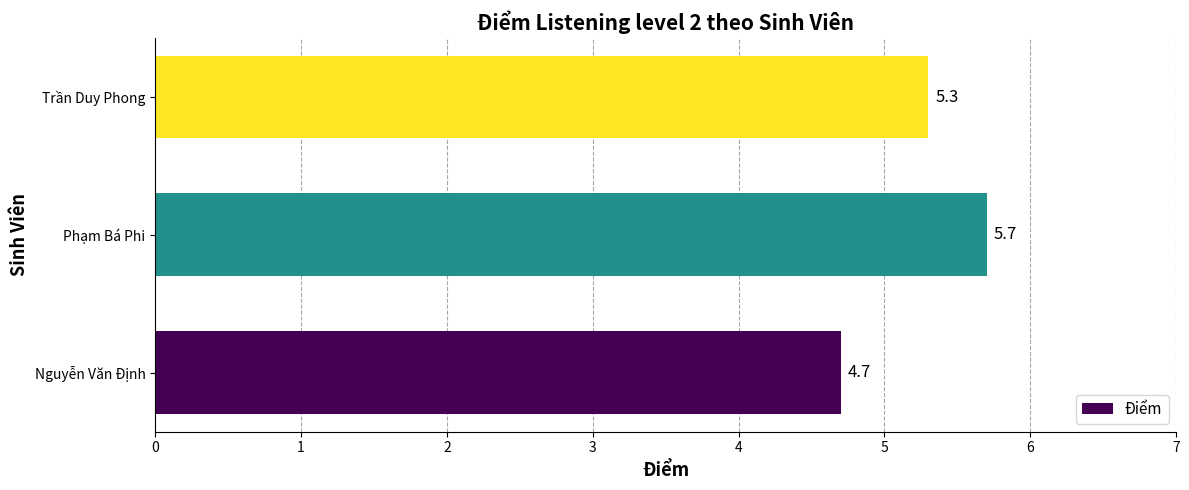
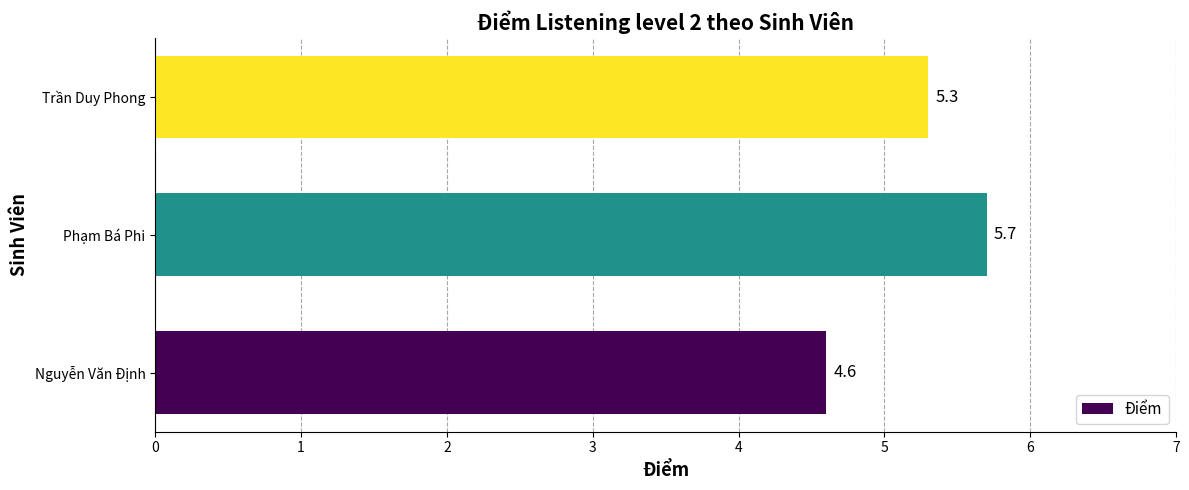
  {
    "Trần Duy Phong": 5.3,
    "Phạm Bá Phi": 5.7,
-   "Nguyễn Văn Định": 4.7
+   "Nguyễn Văn Định": 4.6
  }
